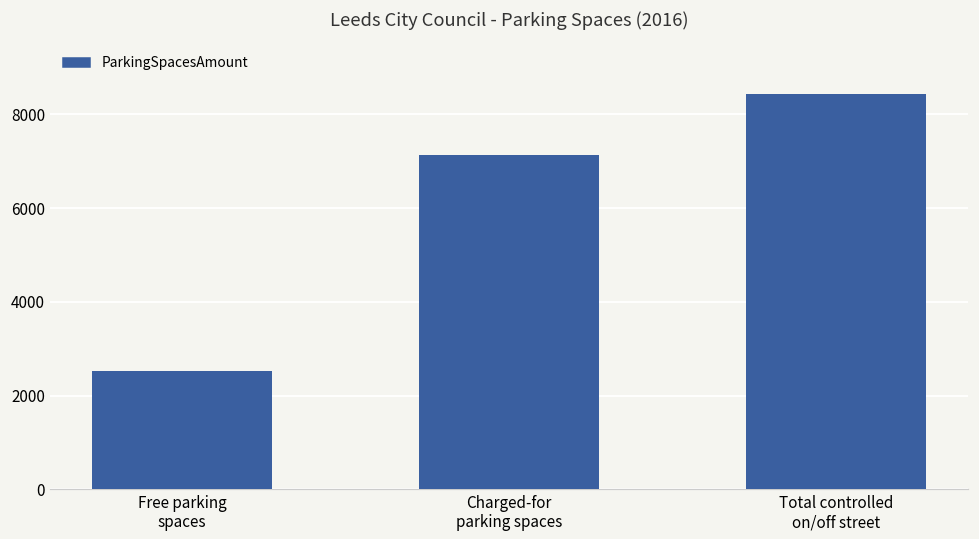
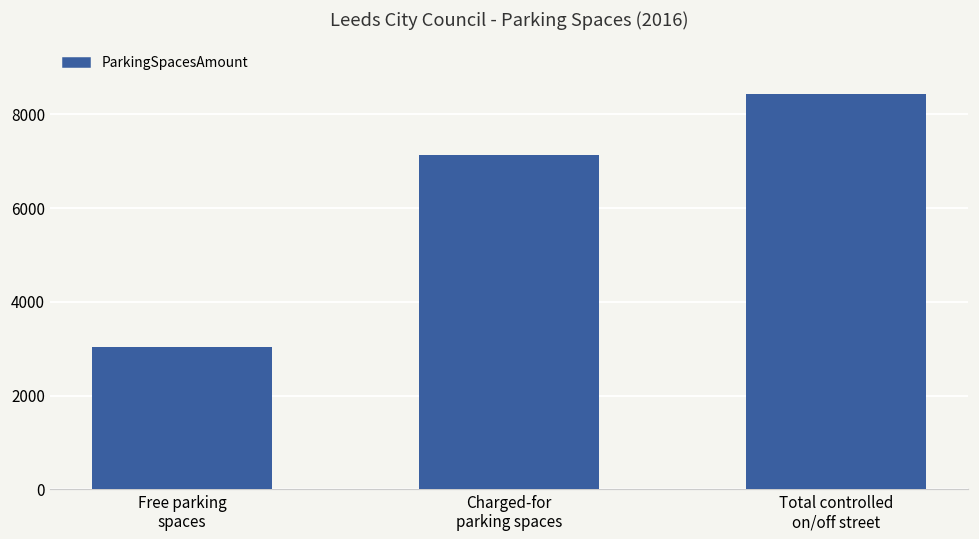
  {
-   "Free parking spaces": 2500,
+   "Free parking spaces": 3000,
    "Charged-for parking spaces": 7100,
    "Total controlled on/off street": 8400
  }
